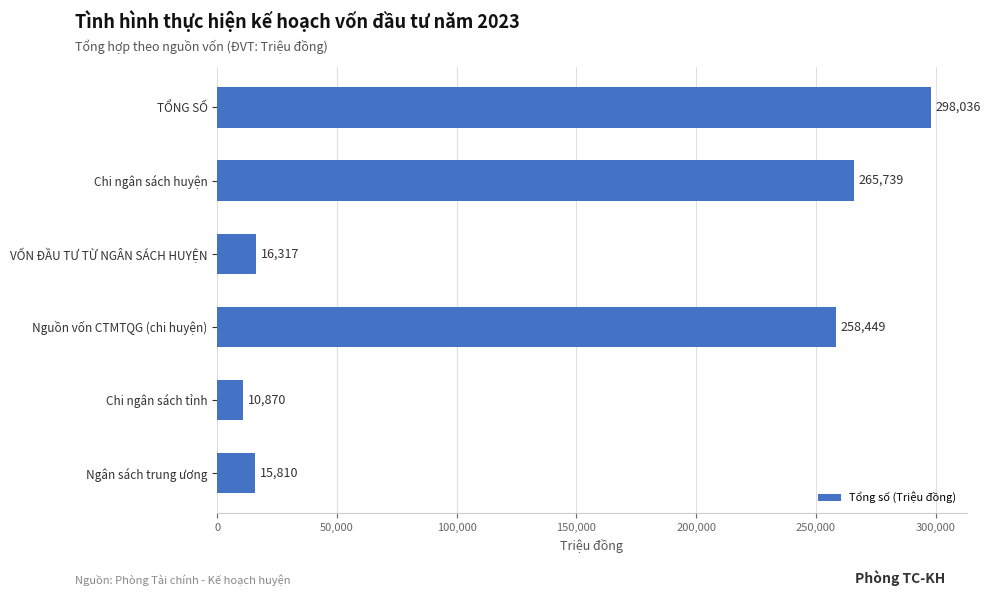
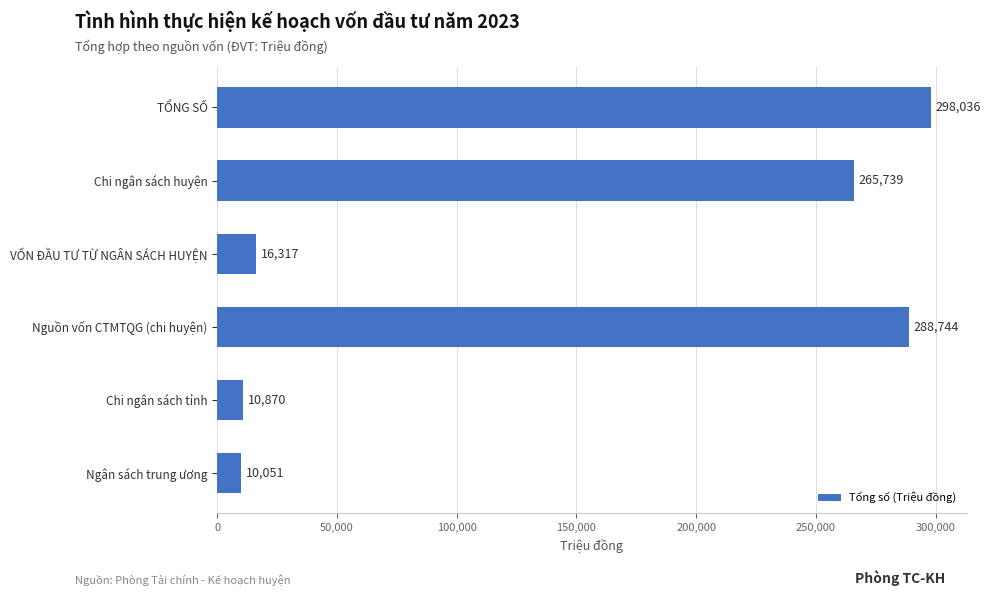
  {
    "TỔNG SỐ": "298,036",
    "Chi ngân sách huyện": "265,739",
    "VỐN ĐẦU TƯ TỪ NGÂN SÁCH HUYỆN": "16,317",
-   "Nguồn vốn CTMTQG (chi huyện)": "258,449",
+   "Nguồn vốn CTMTQG (chi huyện)": "288,744",
    "Chi ngân sách tỉnh": "10,870",
-   "Ngân sách trung ương": "15,810"
+   "Ngân sách trung ương": "10,051"
  }
